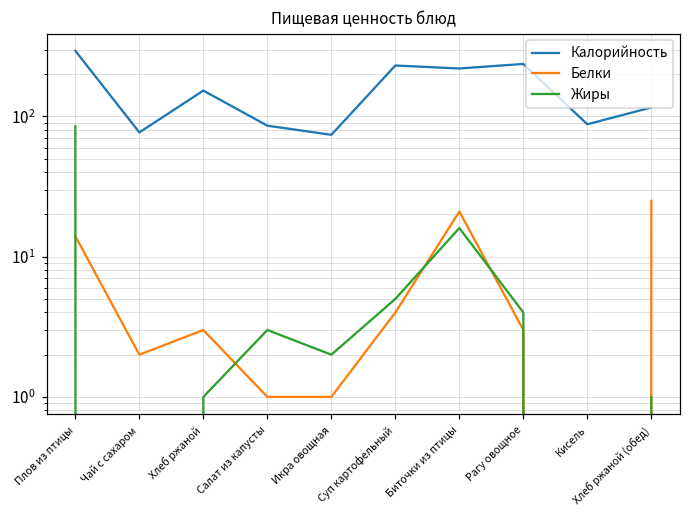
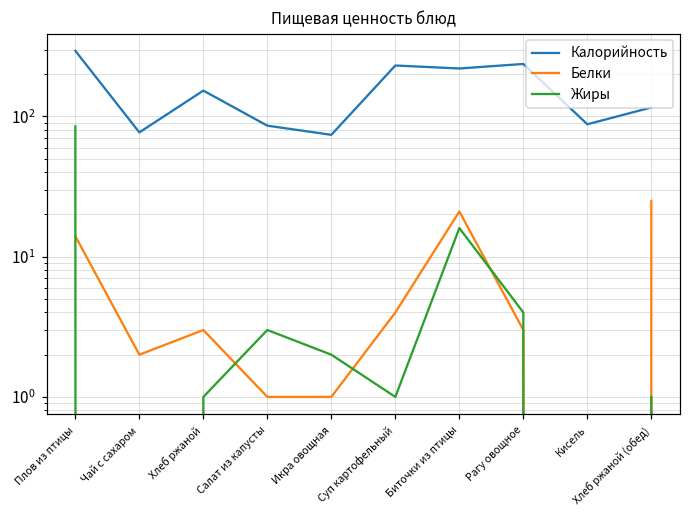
  {
    "Калорийность": {
      "Плов из птицы": 290,
      "Чай с сахаром": 80,
      "Хлеб ржаной": 150,
      "Салат из капусты": 90,
      "Икра овощная": 70,
      "Суп картофельный": 230,
      "Биточки из птицы": 220,
      "Рагу овощное": 240,
      "Кисель": 90
    },
    "Белки": {
      "Плов из птицы": 14,
      "Чай с сахаром": 2,
      "Хлеб ржаной": 3,
      "Салат из капусты": 1,
      "Икра овощная": 1,
      "Суп картофельный": 4,
      "Биточки из птицы": 21,
      "Рагу овощное": 3,
      "Хлеб ржаной (обед)": 25
    },
    "Жиры": {
      "Плов из птицы": 90,
      "Хлеб ржаной": 1,
      "Салат из капусты": 3,
      "Икра овощная": 2,
-     "Суп картофельный": 5,
+     "Суп картофельный": 1,
      "Биточки из птицы": 16,
      "Рагу овощное": 4,
      "Хлеб ржаной (обед)": 1
    }
  }
